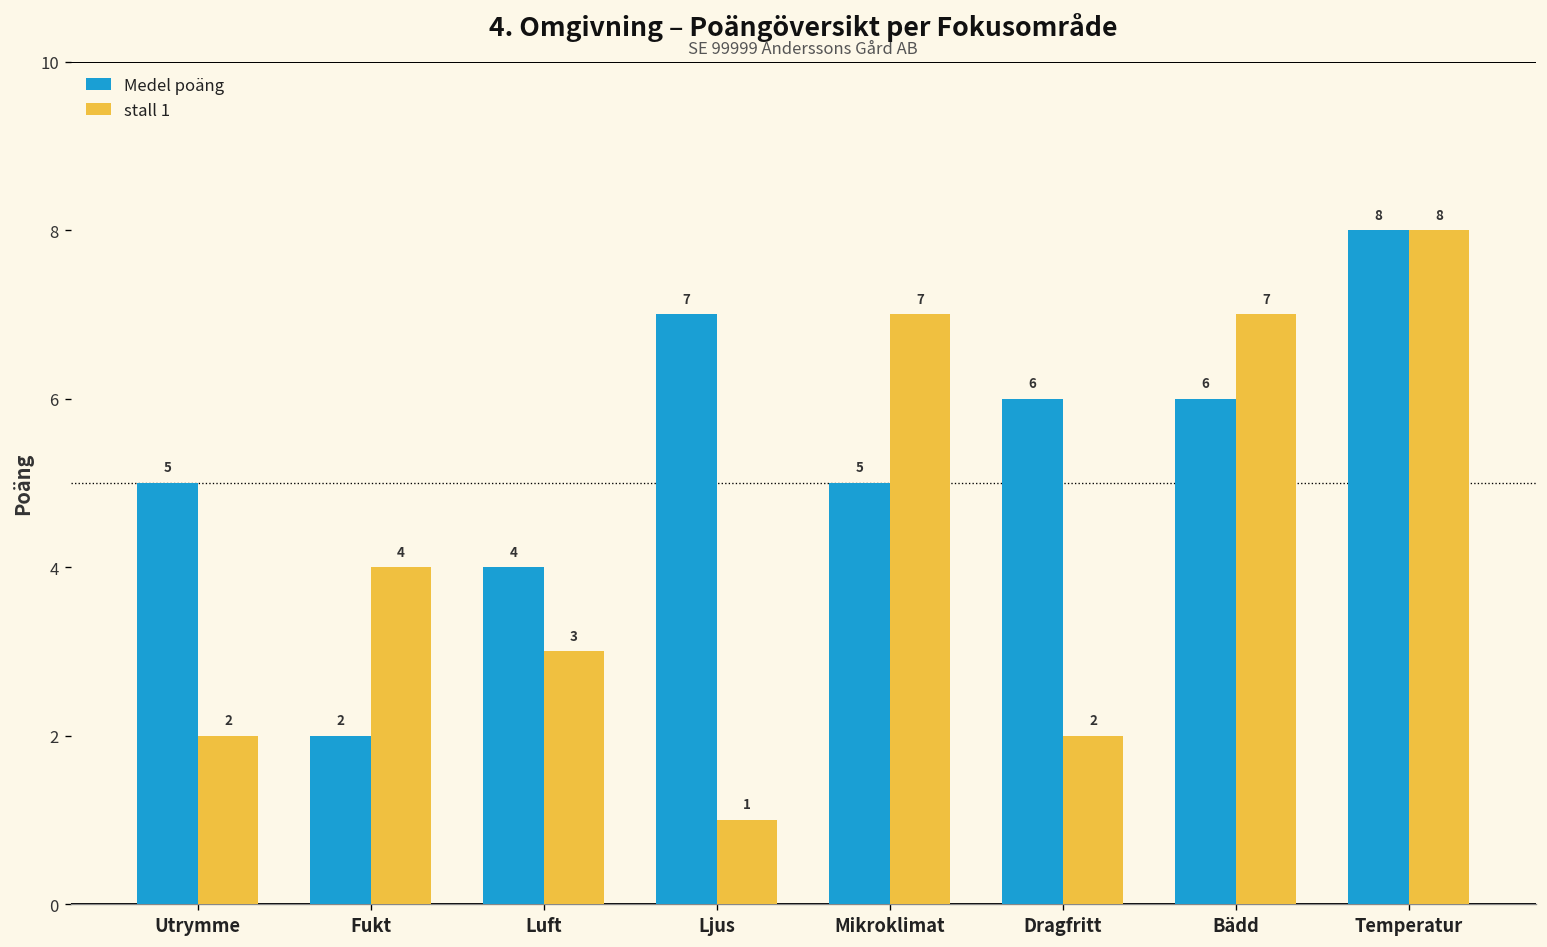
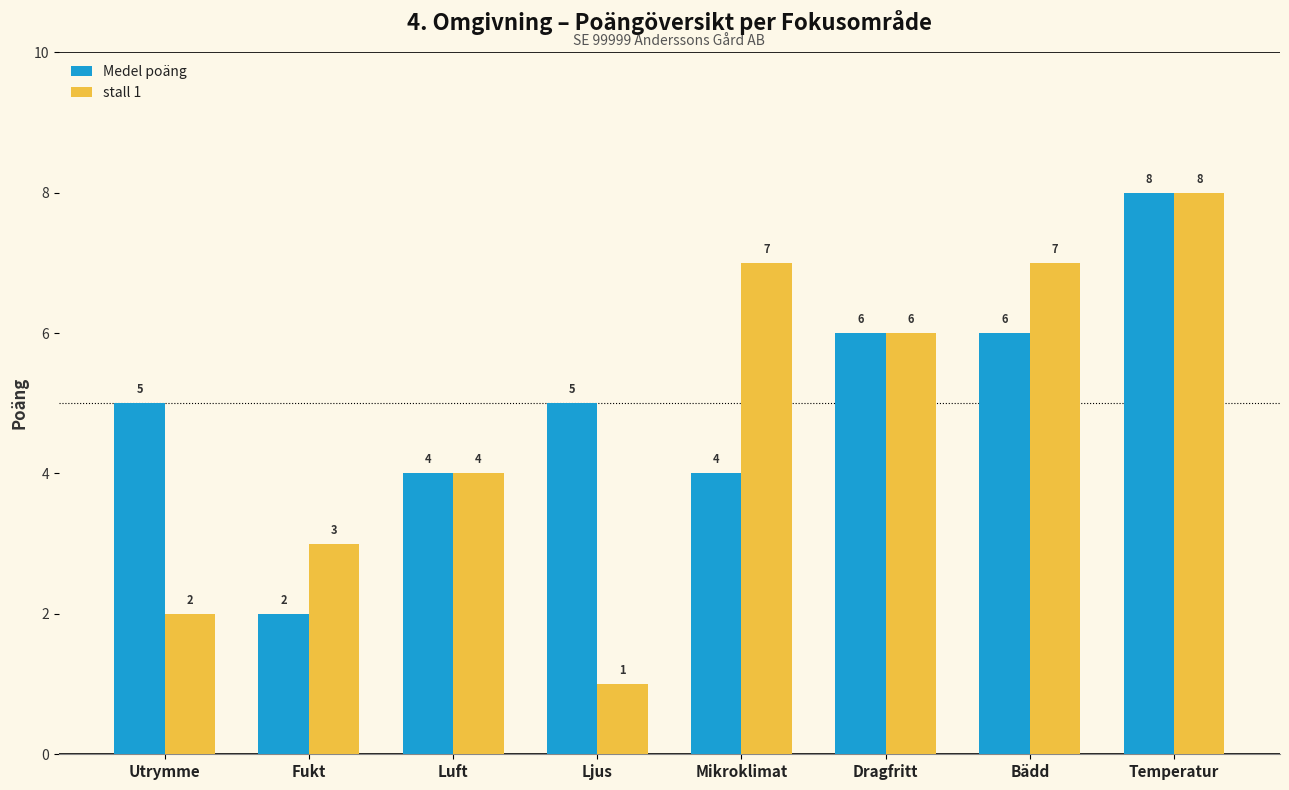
  {
    "Medel poäng": {
      "Utrymme": 5,
      "Fukt": 2,
      "Luft": 4,
-     "Ljus": 7,
-     "Mikroklimat": 5,
+     "Ljus": 5,
+     "Mikroklimat": 4,
      "Dragfritt": 6,
      "Bädd": 6,
      "Temperatur": 8
    },
    "stall 1": {
      "Utrymme": 2,
-     "Fukt": 4,
-     "Luft": 3,
+     "Fukt": 3,
+     "Luft": 4,
      "Ljus": 1,
      "Mikroklimat": 7,
-     "Dragfritt": 2,
+     "Dragfritt": 6,
      "Bädd": 7,
      "Temperatur": 8
    }
  }
